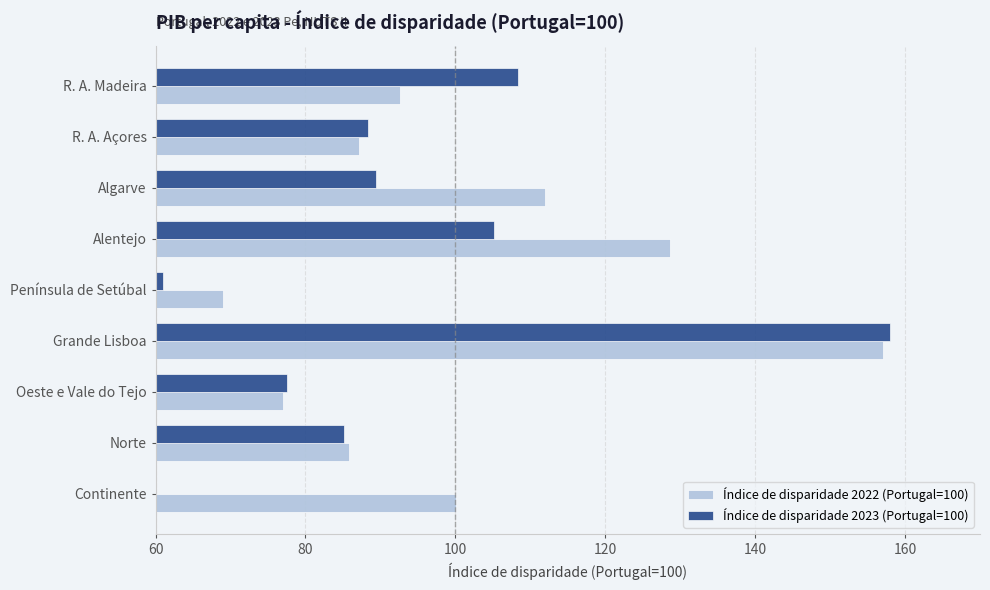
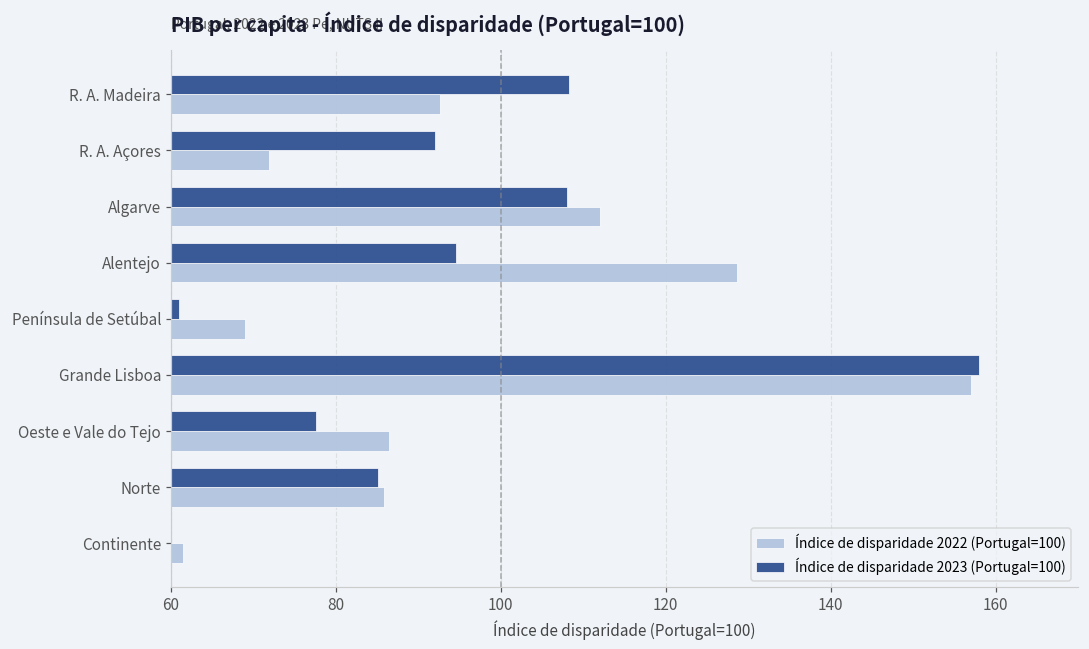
  {
    "Índice de disparidade 2022 (Portugal=100)": {
      "R. A. Madeira": 93,
-     "R. A. Açores": 87,
+     "R. A. Açores": 72,
      "Algarve": 112,
      "Alentejo": 129,
      "Península de Setúbal": 69,
      "Grande Lisboa": 157,
-     "Oeste e Vale do Tejo": 77,
+     "Oeste e Vale do Tejo": 86,
      "Norte": 86,
-     "Continente": 100
+     "Continente": 61
    },
    "Índice de disparidade 2023 (Portugal=100)": {
      "R. A. Madeira": 108,
-     "R. A. Açores": 88,
-     "Algarve": 89,
-     "Alentejo": 105,
+     "R. A. Açores": 92,
+     "Algarve": 108,
+     "Alentejo": 95,
      "Península de Setúbal": 61,
      "Grande Lisboa": 158,
      "Oeste e Vale do Tejo": 78,
      "Norte": 85
    }
  }
